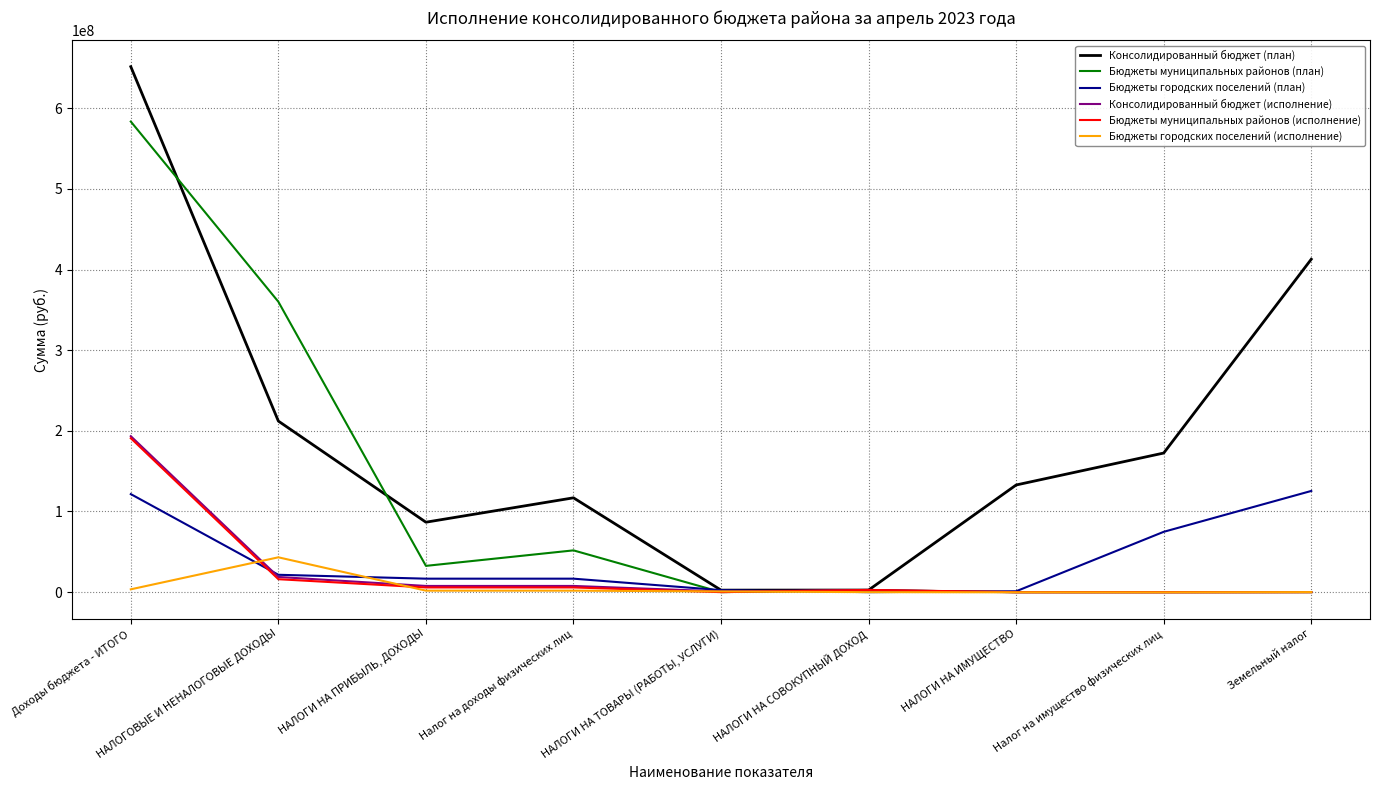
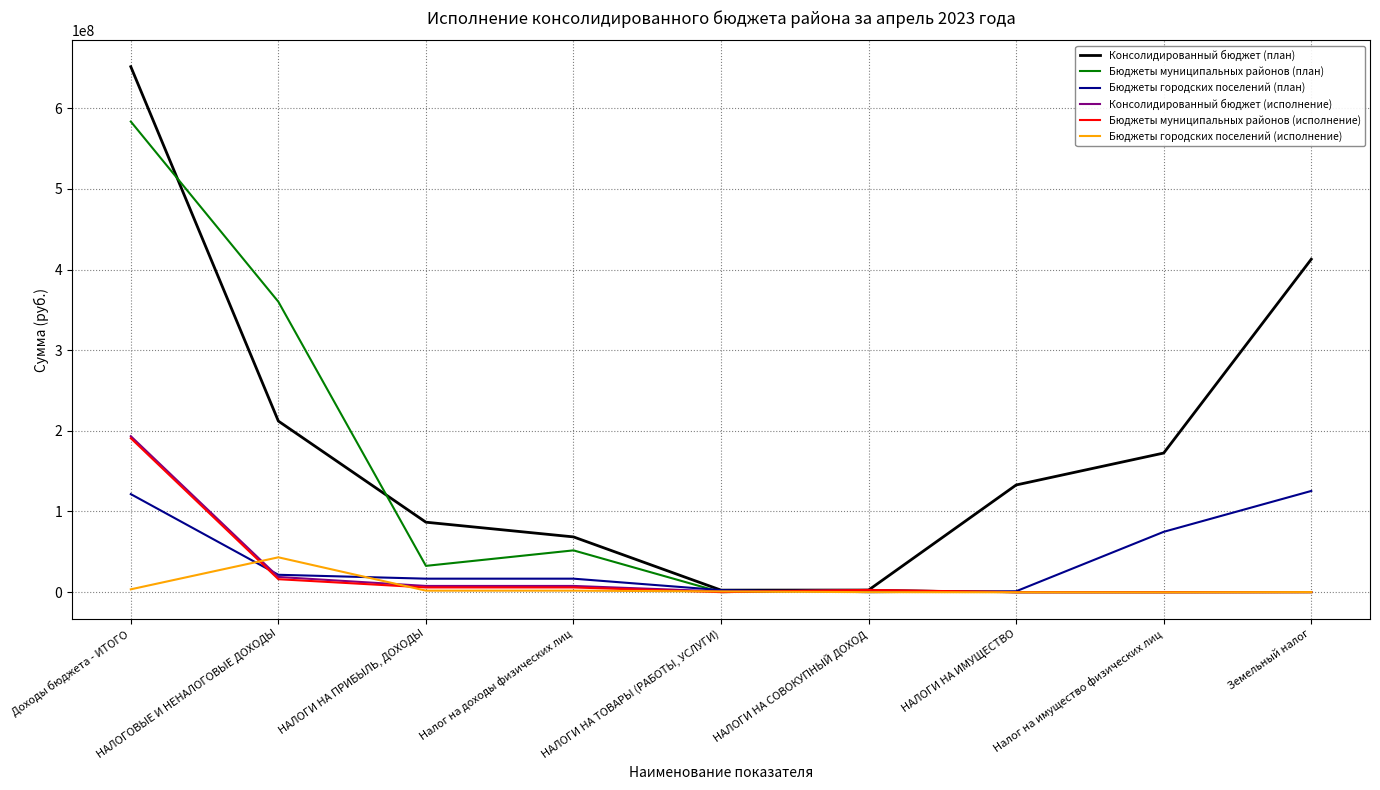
  {
    "Консолидированный бюджет (план)": {
      "Доходы бюджета - ИТОГО": 650000000,
      "НАЛОГОВЫЕ И НЕНАЛОГОВЫЕ ДОХОДЫ": 210000000,
      "НАЛОГИ НА ПРИБЫЛЬ, ДОХОДЫ": 90000000,
-     "Налог на доходы физических лиц": 120000000,
+     "Налог на доходы физических лиц": 70000000,
      "НАЛОГИ НА ИМУЩЕСТВО": 130000000,
      "Налог на имущество физических лиц": 170000000,
      "Земельный налог": 410000000
    },
    "Бюджеты муниципальных районов (план)": {
      "Доходы бюджета - ИТОГО": 580000000,
      "НАЛОГОВЫЕ И НЕНАЛОГОВЫЕ ДОХОДЫ": 360000000,
      "НАЛОГИ НА ПРИБЫЛЬ, ДОХОДЫ": 30000000,
      "Налог на доходы физических лиц": 50000000
    },
    "Бюджеты городских поселений (план)": {
      "Доходы бюджета - ИТОГО": 120000000,
      "НАЛОГИ НА ПРИБЫЛЬ, ДОХОДЫ": 20000000,
      "Налог на доходы физических лиц": 20000000,
      "Налог на имущество физических лиц": 70000000,
      "Земельный налог": 130000000
    },
    "Бюджеты городских поселений (исполнение)": {
      "Доходы бюджета - ИТОГО": 0,
      "НАЛОГОВЫЕ И НЕНАЛОГОВЫЕ ДОХОДЫ": 40000000,
      "НАЛОГИ НА ПРИБЫЛЬ, ДОХОДЫ": 0,
      "Налог на доходы физических лиц": 0
    }
  }
